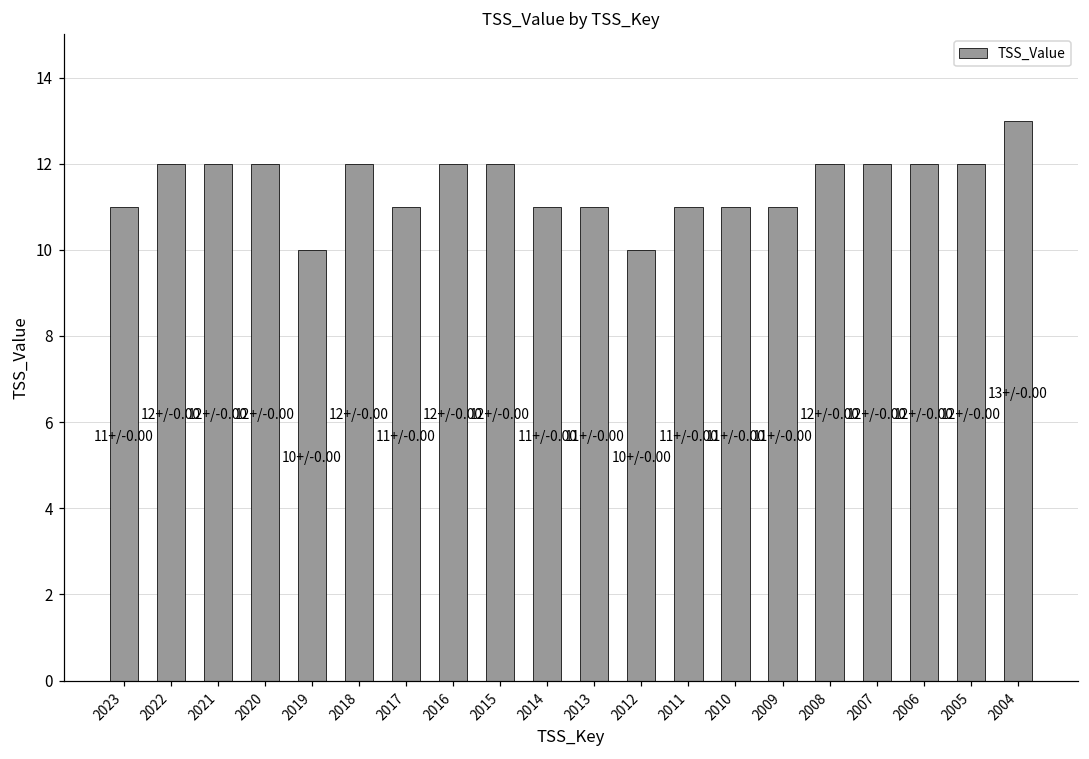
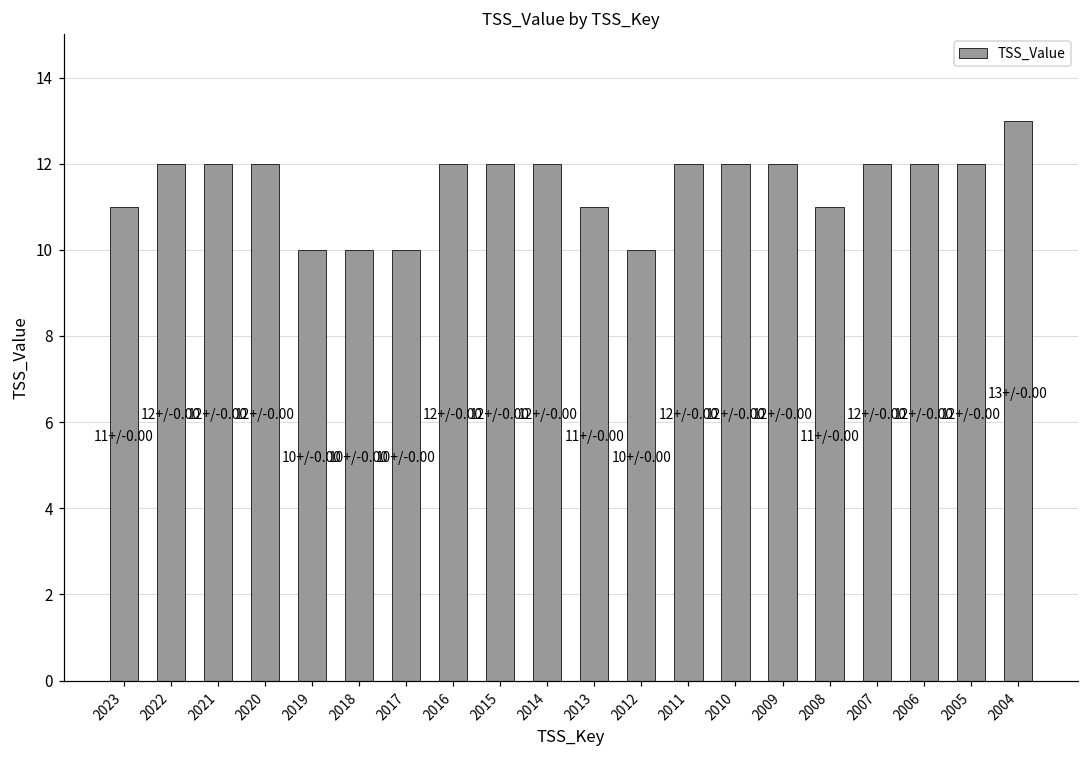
  {
    "2023": "11+/",
    "2019": "10+/",
-   "2018": "12+/",
-   "2017": "11+/",
-   "2014": "11+/",
+   "2018": "10+/",
+   "2017": "10+/",
+   "2014": "12+/",
    "2012": "10+/",
-   "2011": "11+/",
-   "2010": "11+/",
-   "2009": "11+/",
-   "2008": "12+/",
+   "2011": "12+/",
+   "2010": "12+/",
+   "2009": "12+/",
+   "2008": "11+/",
    "2004": "13+/"
  }
